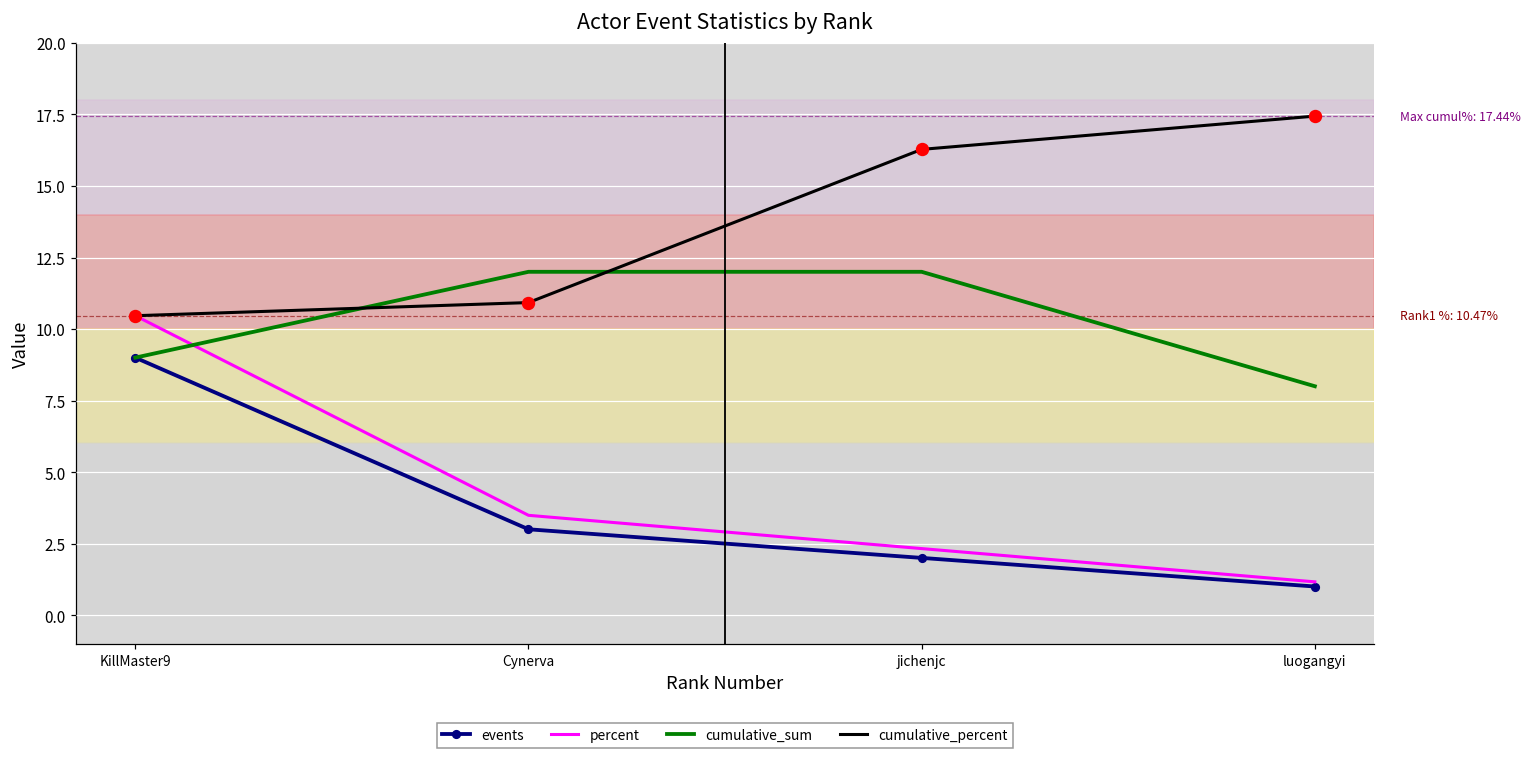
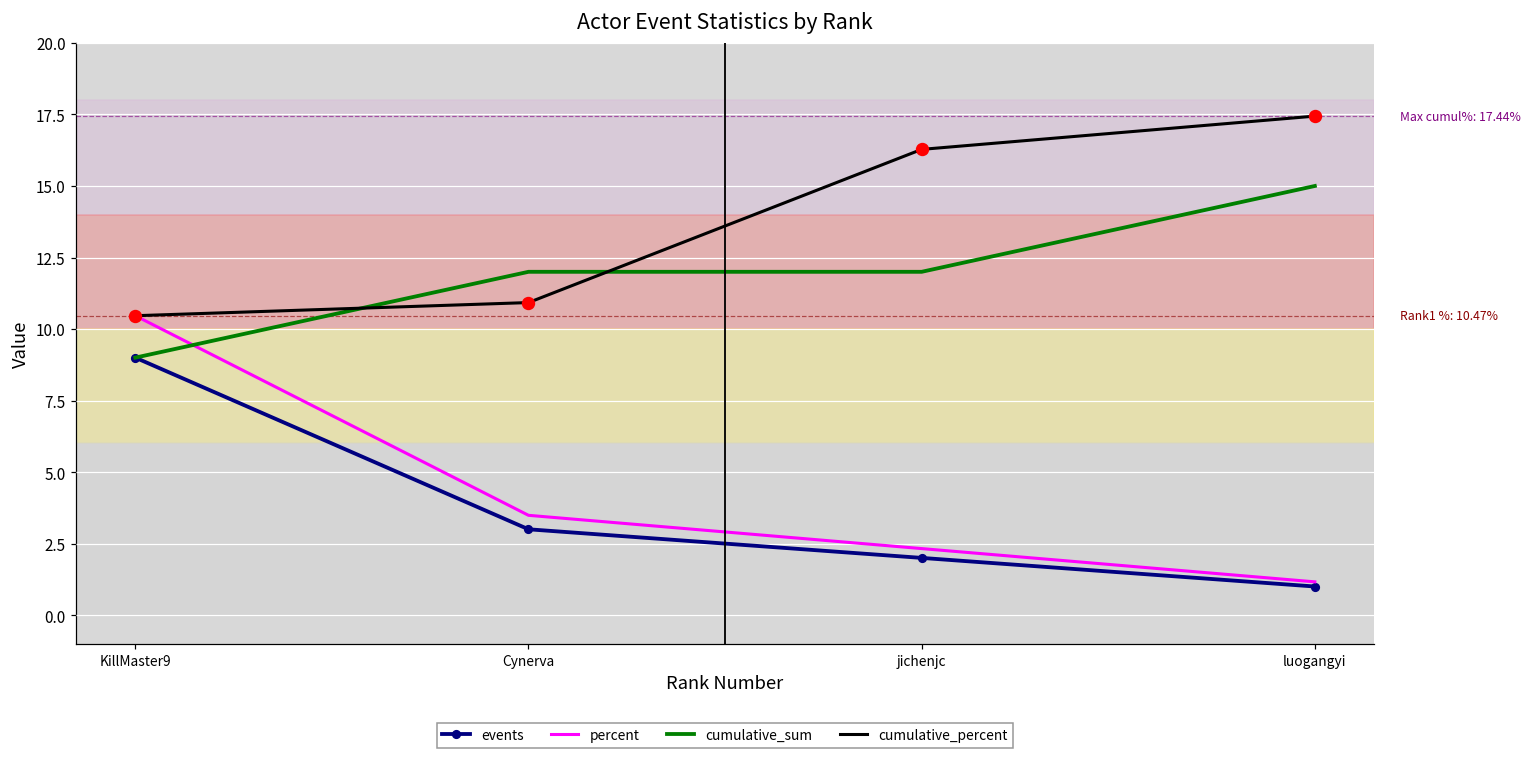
  {
    "events": {
      "Cynerva": 3,
      "jichenjc": 2,
      "luogangyi": 1
    },
    "percent": {
      "Cynerva": 3.5,
      "jichenjc": 2.3,
      "luogangyi": 1.2
    },
    "cumulative_sum": {
      "Cynerva": 12,
      "jichenjc": 12,
-     "luogangyi": 8
+     "luogangyi": 15
    },
    "cumulative_percent": {
      "Cynerva": 11,
      "jichenjc": 16.3,
      "luogangyi": 17.4
    }
  }
